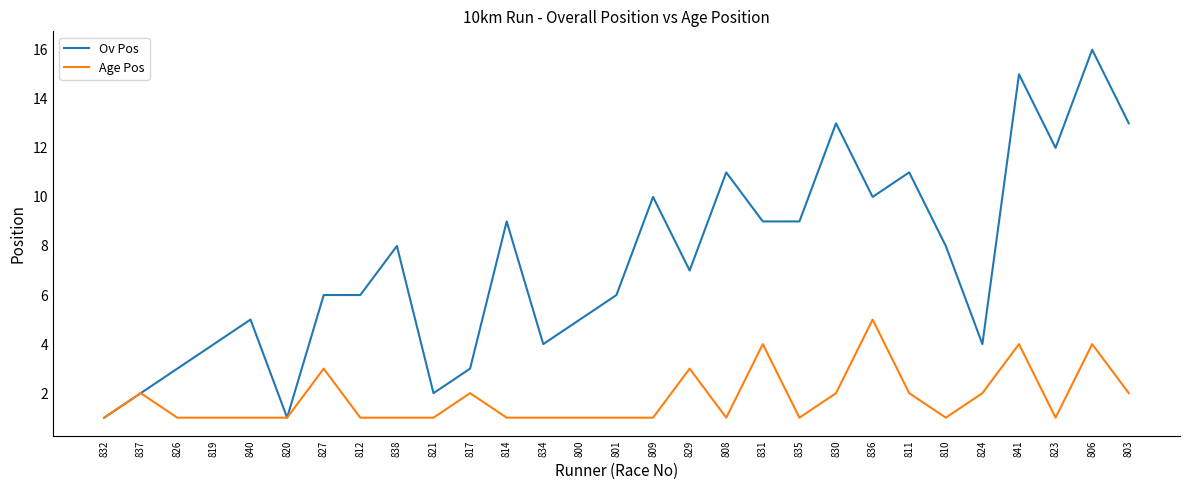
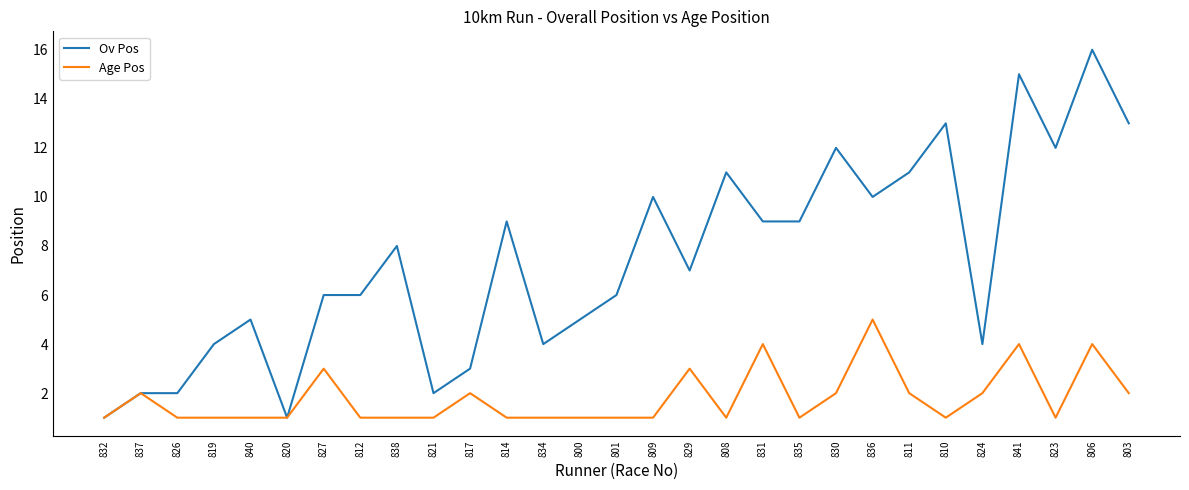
  {
    "Ov Pos": {
-     "826": 3,
+     "826": 2,
      "819": 4,
      "840": 5,
      "827": 6,
      "812": 6,
      "838": 8,
      "821": 2,
      "817": 3,
      "814": 9,
      "834": 4,
      "800": 5,
      "801": 6,
      "809": 10,
      "829": 7,
      "808": 11,
      "831": 9,
      "835": 9,
-     "830": 13,
+     "830": 12,
      "836": 10,
      "811": 11,
-     "810": 8,
+     "810": 13,
      "824": 4,
      "841": 15,
      "823": 12,
      "806": 16,
      "803": 13
    },
    "Age Pos": {
      "826": 1,
      "819": 1,
      "840": 1,
      "827": 3,
      "812": 1,
      "838": 1,
      "821": 1,
      "817": 2,
      "814": 1,
      "834": 1,
      "800": 1,
      "801": 1,
      "809": 1,
      "829": 3,
      "808": 1,
      "831": 4,
      "835": 1,
      "830": 2,
      "836": 5,
      "811": 2,
      "810": 1,
      "824": 2,
      "841": 4,
      "823": 1,
      "806": 4,
      "803": 2
    }
  }
